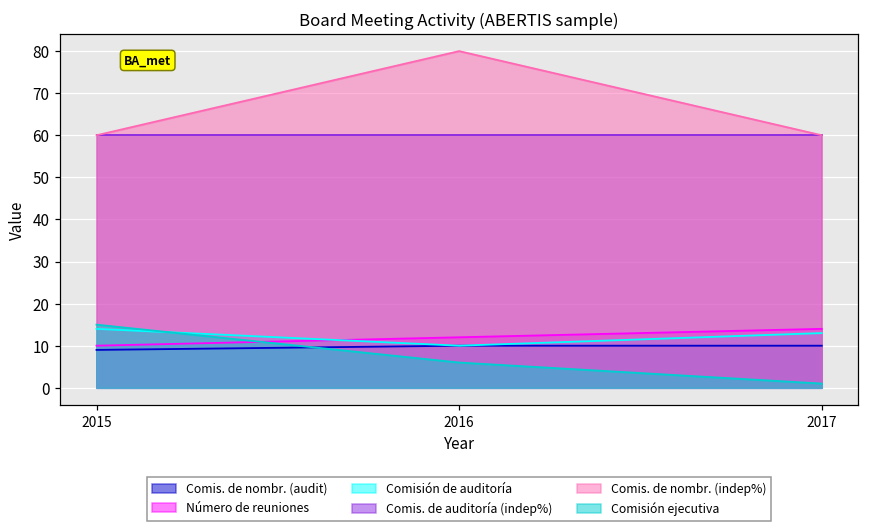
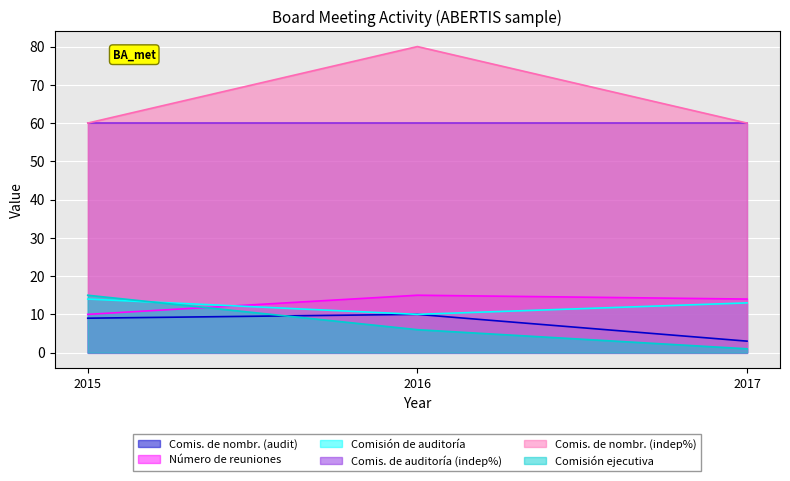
  {
    "Comis. de nombr. (audit)": {
      "2015": 9,
-     "2017": 10
+     "2017": 3
    },
    "Número de reuniones": {
      "2015": 10,
-     "2016": 12,
+     "2016": 15,
      "2017": 14
    },
    "Comis. de auditoría (indep%)": {
      "2016": 60
    },
    "Comis. de nombr. (indep%)": {
      "2016": 80
    }
  }
